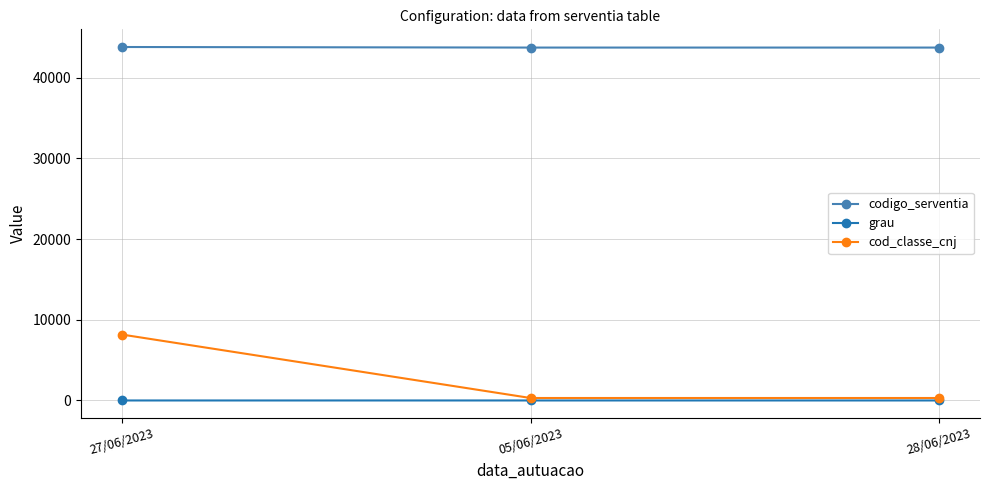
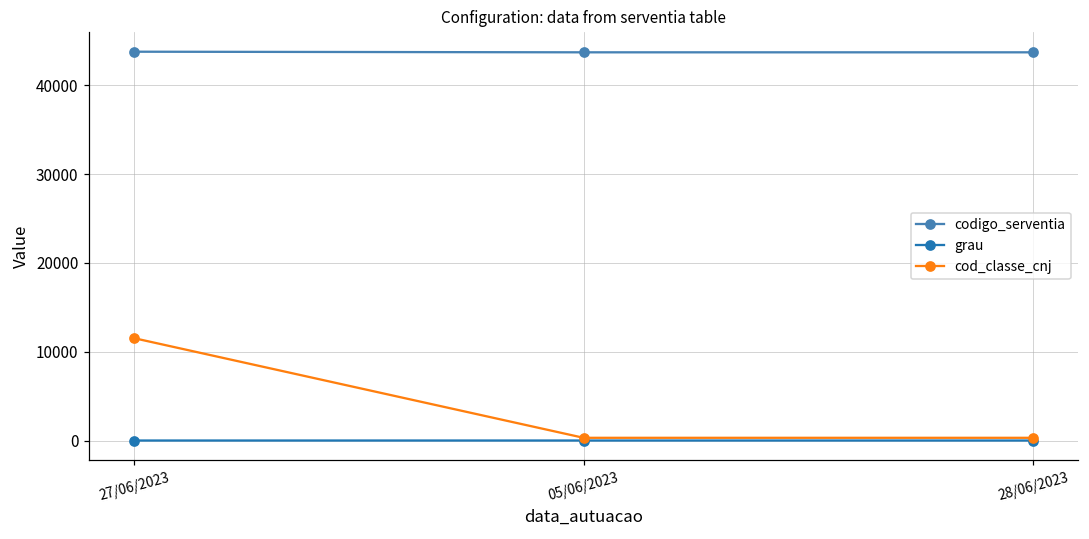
  {
    "cod_classe_cnj": {
-     "27/06/2023": 8000
+     "27/06/2023": 12000
    }
  }
